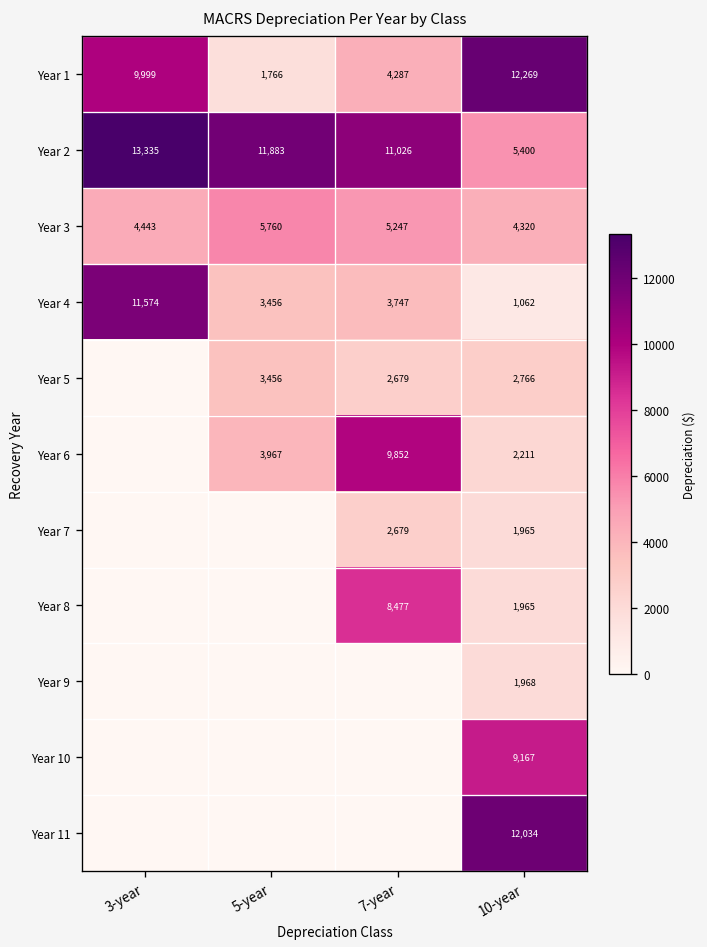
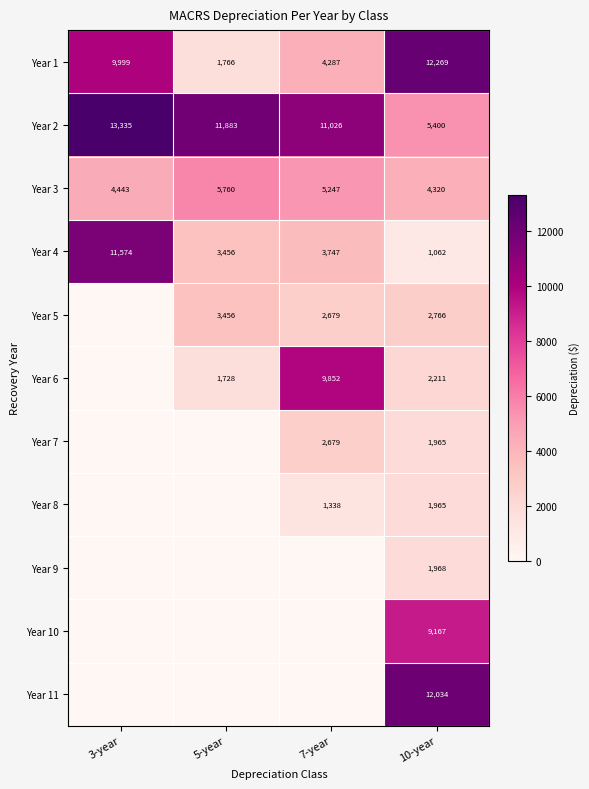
  {
    "Year 1": {
      "3-year": "9,999",
      "5-year": "1,766",
      "7-year": "4,287",
      "10-year": "12,269"
    },
    "Year 2": {
      "3-year": "13,335",
      "5-year": "11,883",
      "7-year": "11,026",
      "10-year": "5,400"
    },
    "Year 3": {
      "3-year": "4,443",
      "5-year": "5,760",
      "7-year": "5,247",
      "10-year": "4,320"
    },
    "Year 4": {
      "3-year": "11,574",
      "5-year": "3,456",
      "7-year": "3,747",
      "10-year": "1,062"
    },
    "Year 5": {
      "5-year": "3,456",
      "7-year": "2,679",
      "10-year": "2,766"
    },
    "Year 6": {
-     "5-year": "3,967",
+     "5-year": "1,728",
      "7-year": "9,852",
      "10-year": "2,211"
    },
    "Year 7": {
      "7-year": "2,679",
      "10-year": "1,965"
    },
    "Year 8": {
-     "7-year": "8,477",
+     "7-year": "1,338",
      "10-year": "1,965"
    },
    "Year 9": {
      "10-year": "1,968"
    },
    "Year 10": {
      "10-year": "9,167"
    },
    "Year 11": {
      "10-year": "12,034"
    }
  }
